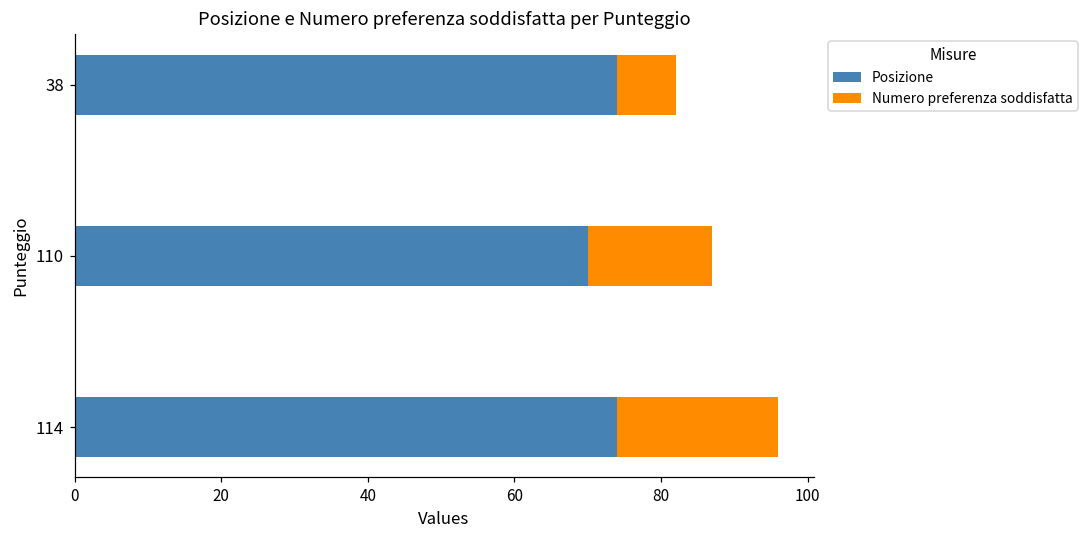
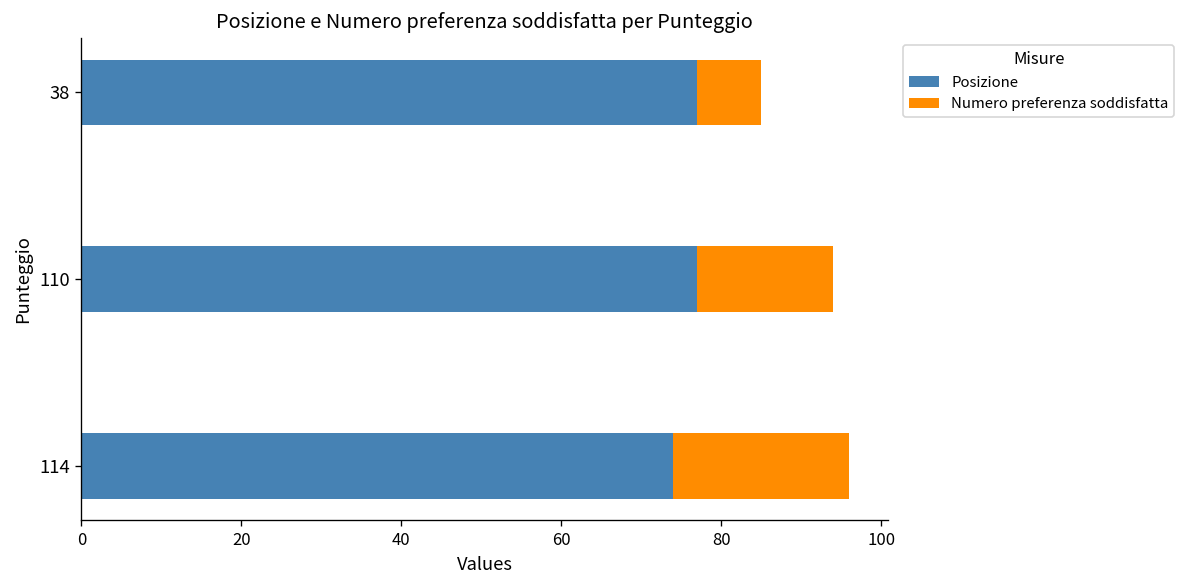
  {
    "Posizione": {
-     "38": 74,
-     "110": 70,
+     "38": 77,
+     "110": 77,
      "114": 74
    },
    "Numero preferenza soddisfatta": {
      "38": 8,
      "110": 17,
      "114": 22
    }
  }
